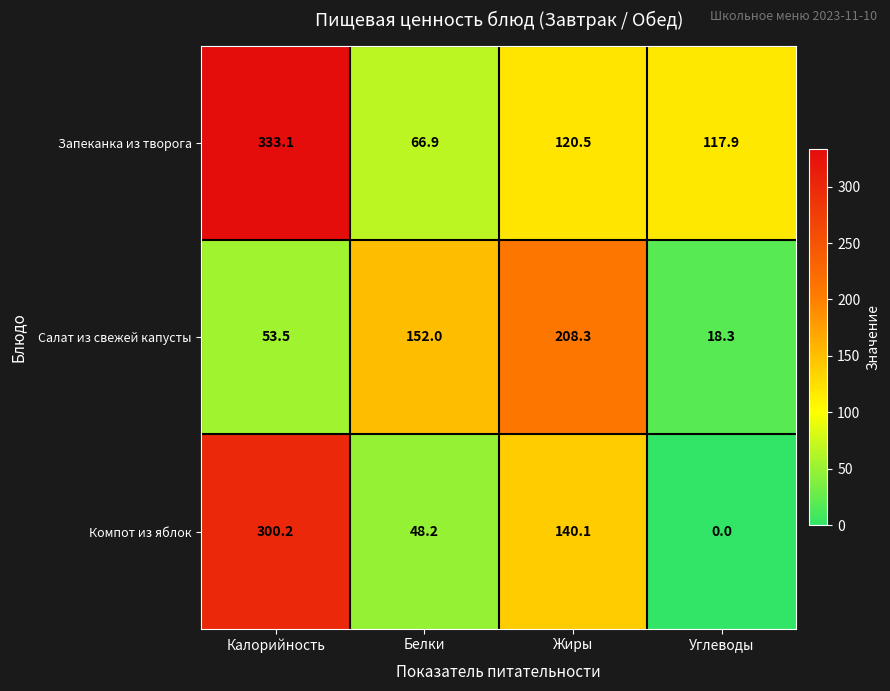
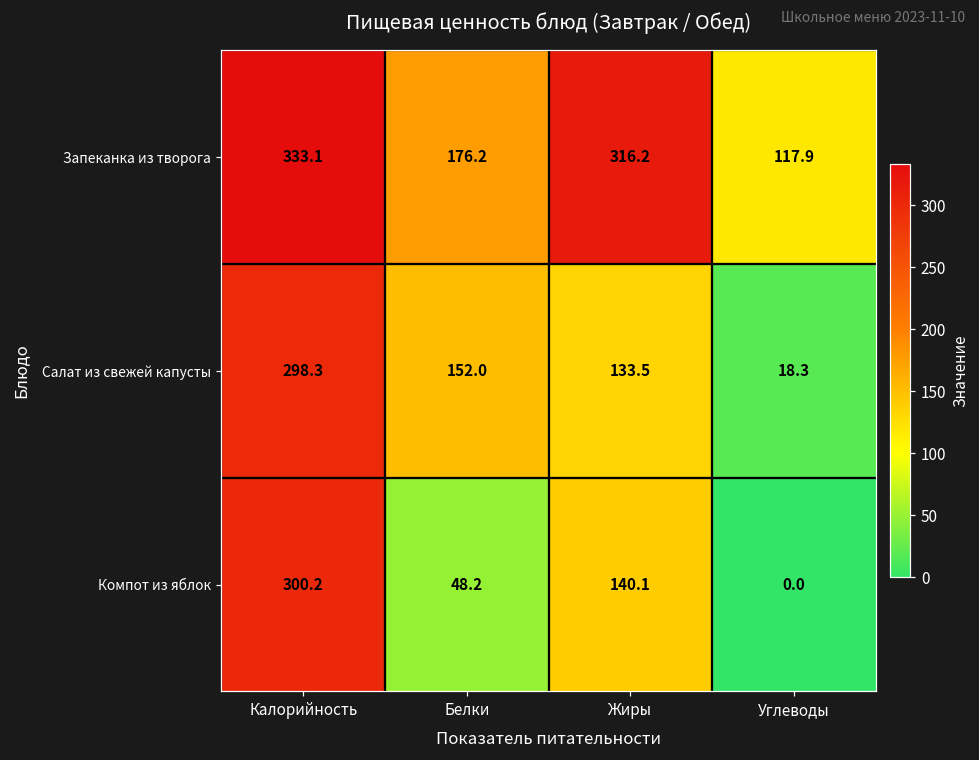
  {
    "Запеканка из творога": {
      "Калорийность": 333.1,
-     "Белки": 66.9,
-     "Жиры": 120.5,
+     "Белки": 176.2,
+     "Жиры": 316.2,
      "Углеводы": 117.9
    },
    "Салат из свежей капусты": {
-     "Калорийность": 53.5,
+     "Калорийность": 298.3,
      "Белки": 152.0,
-     "Жиры": 208.3,
+     "Жиры": 133.5,
      "Углеводы": 18.3
    },
    "Компот из яблок": {
      "Калорийность": 300.2,
      "Белки": 48.2,
      "Жиры": 140.1,
      "Углеводы": 0.0
    }
  }
